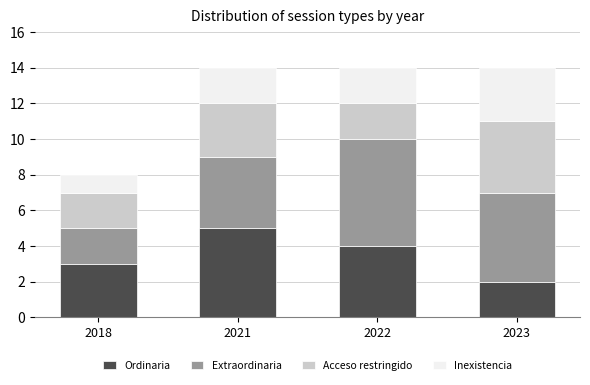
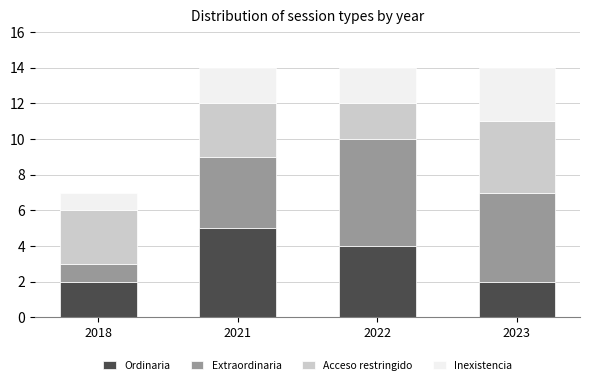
  {
    "Ordinaria": {
-     "2018": 3,
+     "2018": 2,
      "2021": 5,
      "2022": 4,
      "2023": 2
    },
    "Extraordinaria": {
-     "2018": 2,
+     "2018": 1,
      "2021": 4,
      "2022": 6,
      "2023": 5
    },
    "Acceso restringido": {
-     "2018": 2,
+     "2018": 3,
      "2021": 3,
      "2022": 2,
      "2023": 4
    },
    "Inexistencia": {
      "2018": 1,
      "2021": 2,
      "2022": 2,
      "2023": 3
    }
  }
